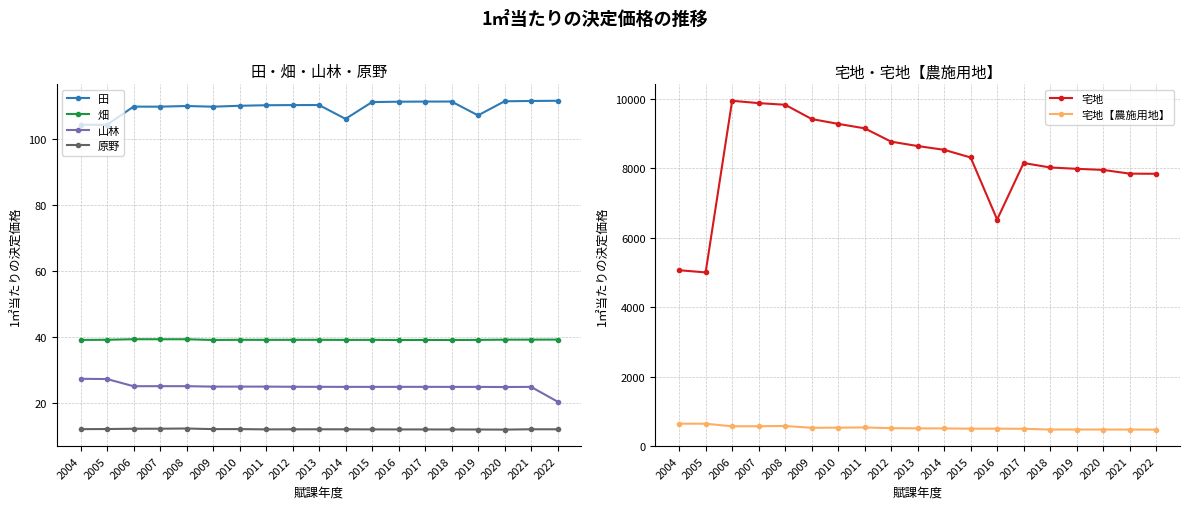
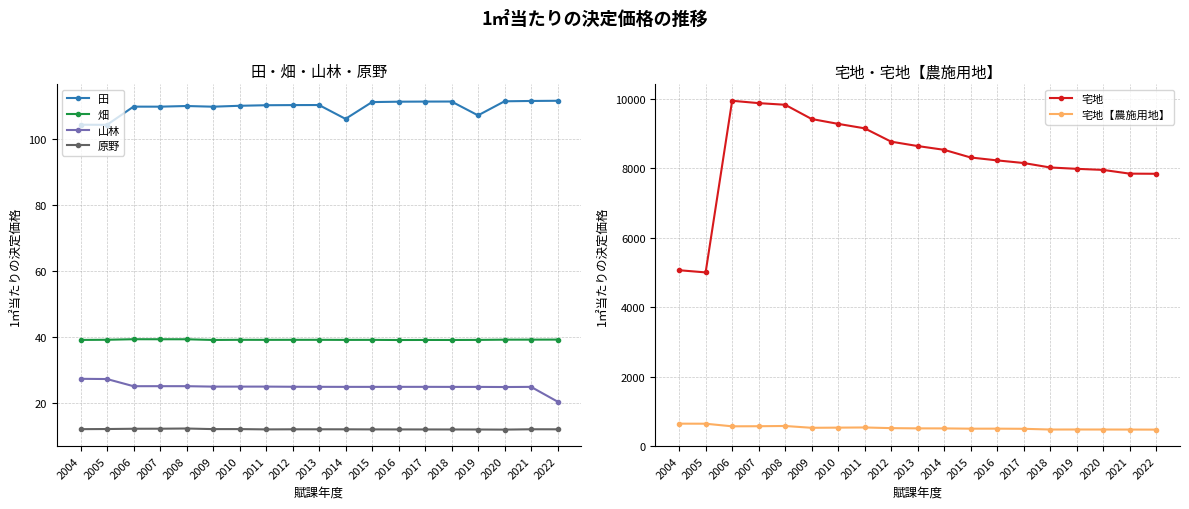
  {
    "田・畑・山林・原野": {
      "田": {
        "2006": 110,
        "2007": 110,
        "2008": 110,
        "2009": 110,
        "2010": 110,
        "2011": 110,
        "2012": 110,
        "2013": 110,
        "2014": 106,
        "2015": 111,
        "2016": 111,
        "2017": 111,
        "2018": 111,
        "2019": 107,
        "2020": 111,
        "2021": 111,
        "2022": 111
      },
      "畑": {
        "2004": 39,
        "2005": 39,
        "2006": 39,
        "2007": 39,
        "2008": 39,
        "2009": 39,
        "2010": 39,
        "2011": 39,
        "2012": 39,
        "2013": 39,
        "2014": 39,
        "2015": 39,
        "2016": 39,
        "2017": 39,
        "2018": 39,
        "2019": 39,
        "2020": 39,
        "2021": 39,
        "2022": 39
      },
      "山林": {
        "2004": 27,
        "2005": 27,
        "2006": 25,
        "2007": 25,
        "2008": 25,
        "2009": 25,
        "2010": 25,
        "2011": 25,
        "2012": 25,
        "2013": 25,
        "2014": 25,
        "2015": 25,
        "2016": 25,
        "2017": 25,
        "2018": 25,
        "2019": 25,
        "2020": 25,
        "2021": 25,
        "2022": 21
      },
      "原野": {
        "2004": 12,
        "2005": 12,
        "2006": 12,
        "2007": 12,
        "2008": 12,
        "2009": 12,
        "2010": 12,
        "2011": 12,
        "2012": 12,
        "2013": 12,
        "2014": 12,
        "2015": 12,
        "2016": 12,
        "2017": 12,
        "2018": 12,
        "2019": 12,
        "2020": 12,
        "2021": 12,
        "2022": 12
      }
    },
    "宅地・宅地【農施用地】": {
      "宅地": {
        "2004": 5100,
        "2005": 5000,
        "2006": 9900,
        "2007": 9900,
        "2008": 9800,
        "2009": 9400,
        "2010": 9300,
        "2011": 9200,
        "2012": 8800,
        "2013": 8600,
        "2014": 8500,
        "2015": 8300,
-       "2016": 6500,
+       "2016": 8200,
        "2017": 8200,
        "2018": 8000,
        "2019": 8000,
        "2020": 8000,
        "2021": 7800,
        "2022": 7800
      },
      "宅地【農施用地】": {
        "2004": 600,
        "2005": 600,
        "2006": 600,
        "2007": 600,
        "2008": 600,
        "2009": 500,
        "2010": 500,
        "2011": 500,
        "2012": 500,
        "2013": 500,
        "2014": 500,
        "2015": 500,
        "2016": 500,
        "2017": 500,
        "2018": 500,
        "2019": 500,
        "2020": 500,
        "2021": 500,
        "2022": 500
      }
    }
  }
